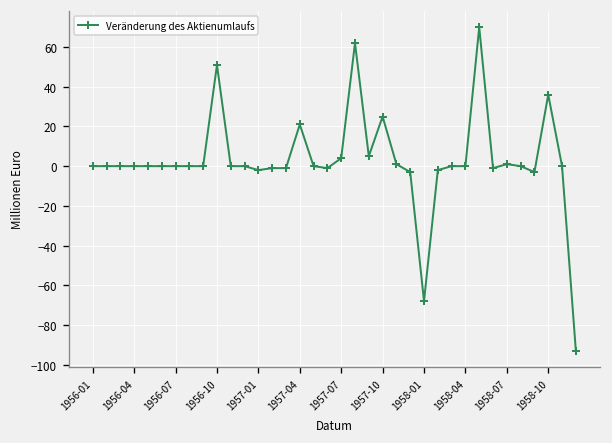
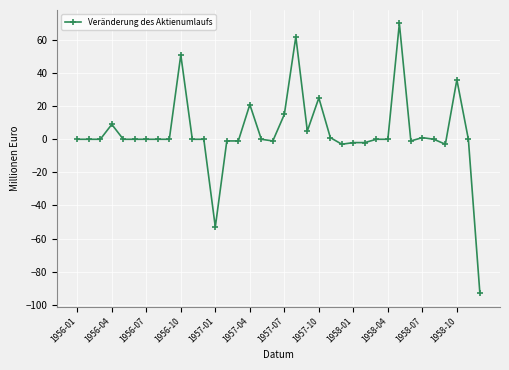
  {
    "1956-01": 0,
-   "1956-04": 0,
+   "1956-04": 9,
    "1956-07": 0,
    "1956-10": 51,
-   "1957-01": -2,
+   "1957-01": -53,
    "1957-04": 21,
-   "1957-07": 4,
+   "1957-07": 15,
    "1957-10": 25,
-   "1958-01": -68,
+   "1958-01": -2,
    "1958-04": 0,
    "1958-07": 1,
    "1958-10": 36
  }
